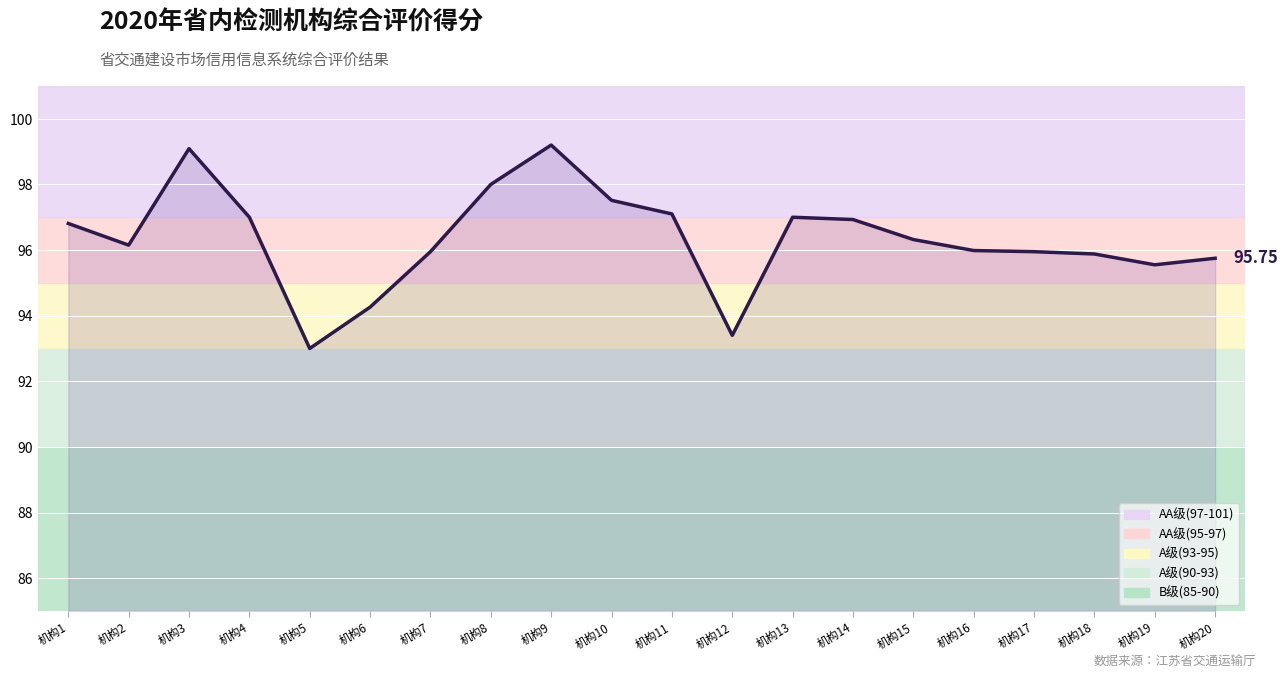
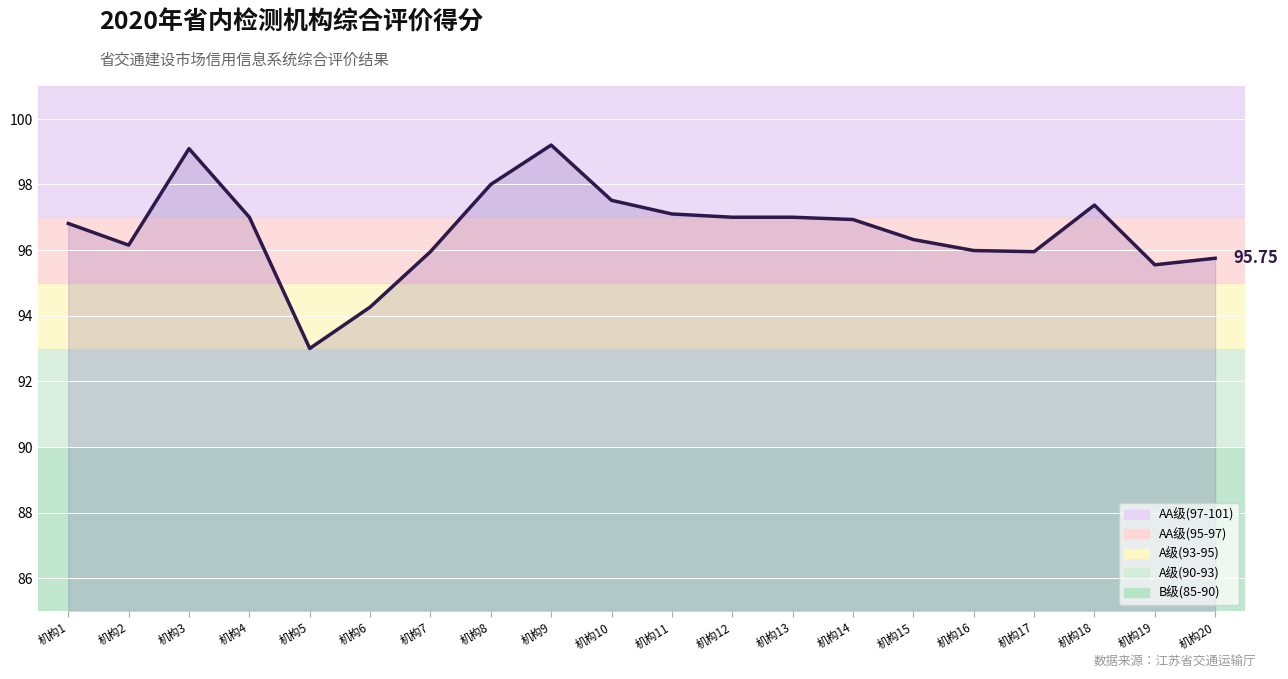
  {
    "机构1": 96.8,
    "机构2": 96.2,
    "机构3": 99.1,
    "机构4": 97.0,
    "机构5": 93.0,
    "机构6": 94.3,
    "机构7": 96.0,
    "机构8": 98.0,
    "机构9": 99.2,
    "机构10": 97.5,
    "机构11": 97.1,
-   "机构12": 93.4,
+   "机构12": 97.0,
    "机构13": 97.0,
    "机构14": 96.9,
    "机构15": 96.3,
    "机构16": 96.0,
    "机构17": 96.0,
-   "机构18": 95.9,
+   "机构18": 97.4,
    "机构19": 95.6
  }
